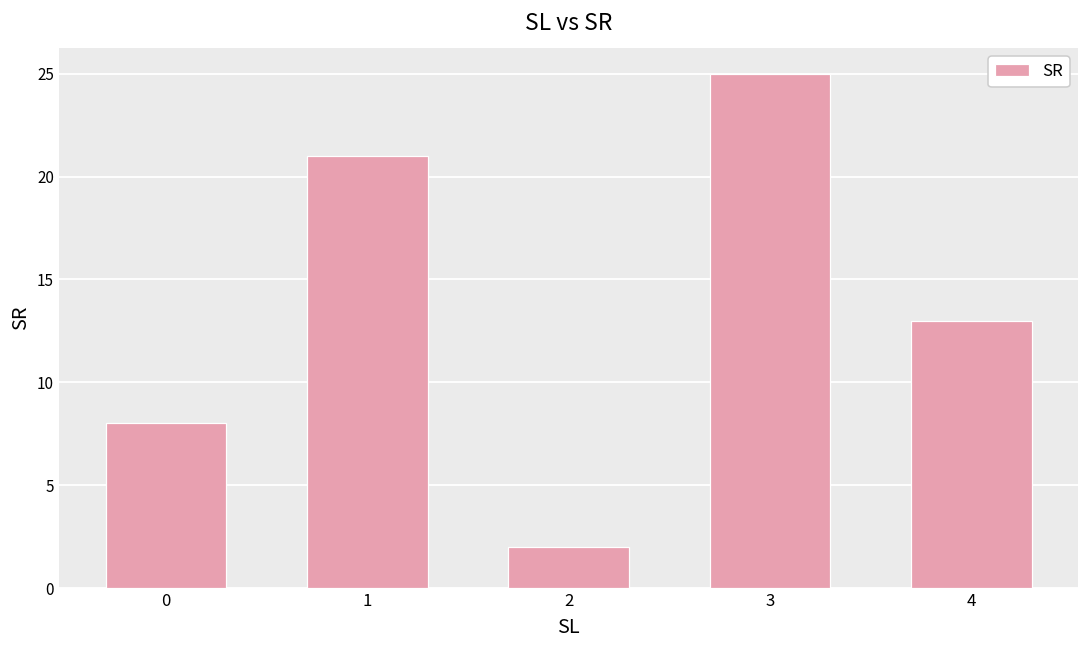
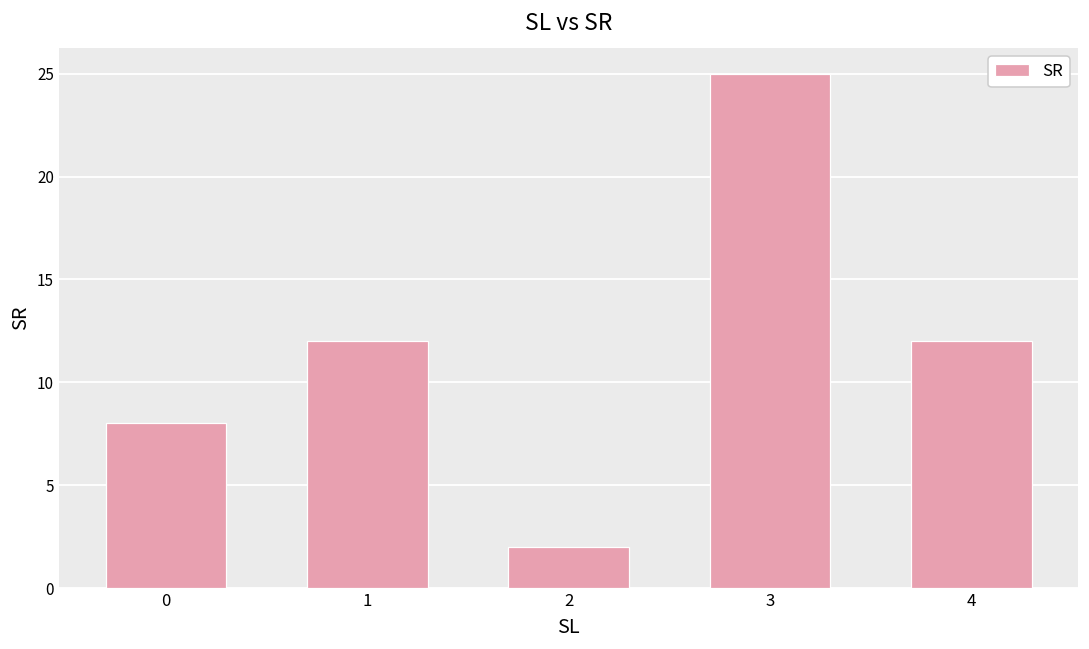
  {
    "0": 8,
-   "1": 21,
+   "1": 12,
    "2": 2,
    "3": 25,
-   "4": 13
+   "4": 12
  }
